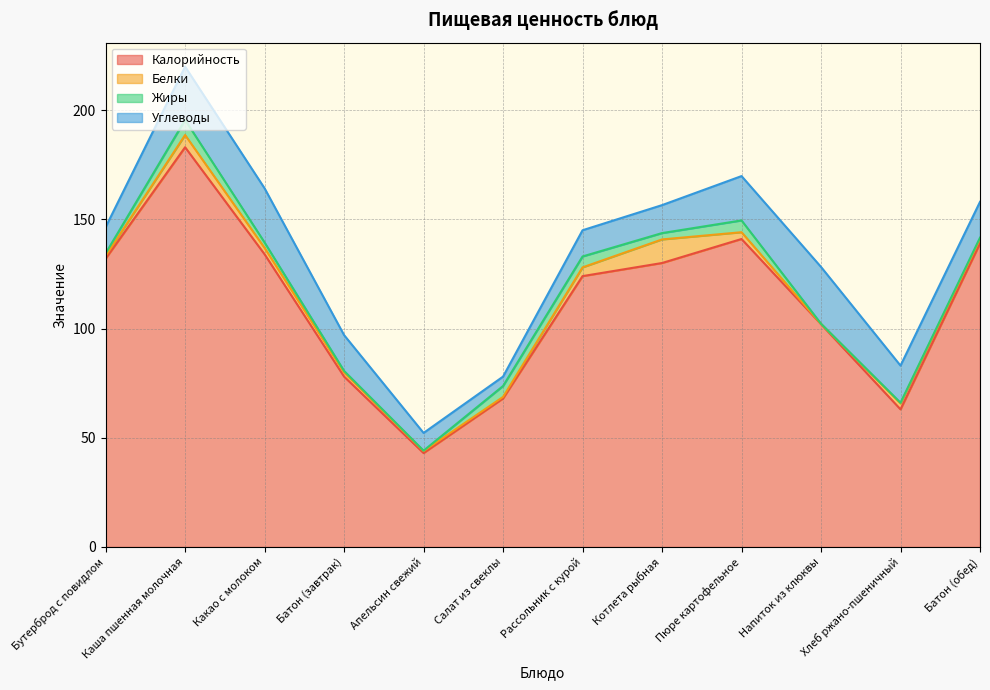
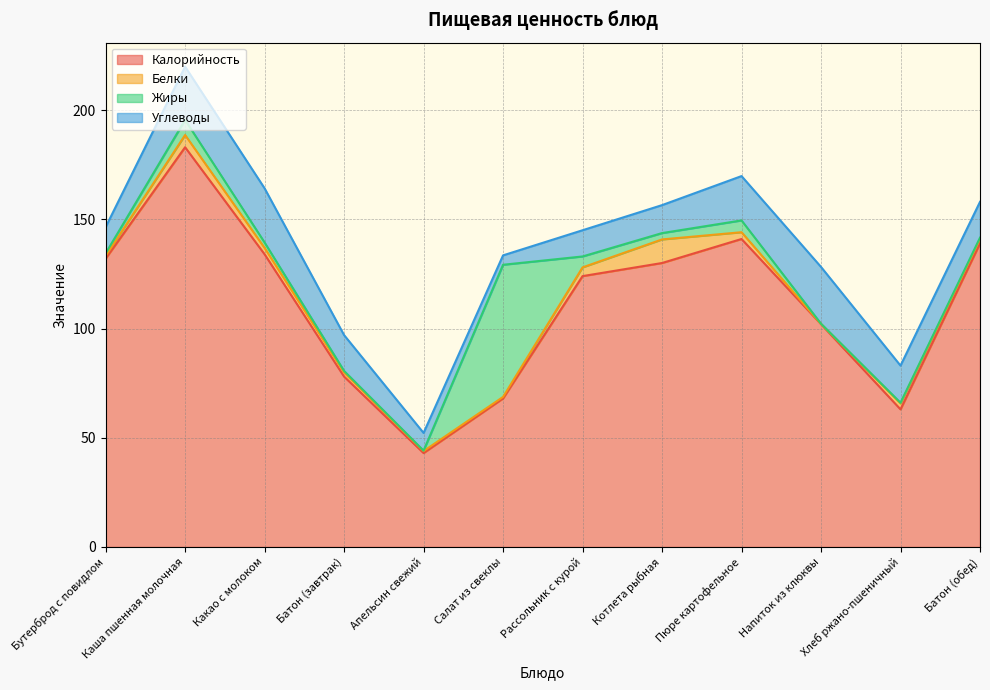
  {
    "Калорийность": {
      "Бутерброд с повидлом": 132,
      "Каша пшенная молочная": 183,
      "Какао с молоком": 134,
      "Батон (завтрак)": 78,
      "Рассольник с курой": 124,
      "Котлета рыбная": 130,
      "Пюре картофельное": 141,
      "Хлеб ржано-пшеничный": 63,
      "Батон (обед)": 139
    },
    "Белки": {
      "Бутерброд с повидлом": 1,
      "Каша пшенная молочная": 6,
      "Какао с молоком": 3,
      "Рассольник с курой": 4,
      "Котлета рыбная": 11,
      "Пюре картофельное": 3
    },
    "Жиры": {
      "Бутерброд с повидлом": 1,
      "Какао с молоком": 3,
-     "Салат из свеклы": 5,
+     "Салат из свеклы": 60,
      "Рассольник с курой": 5,
      "Котлета рыбная": 3,
      "Пюре картофельное": 5
    },
    "Углеводы": {
      "Бутерброд с повидлом": 12,
      "Какао с молоком": 25,
      "Батон (завтрак)": 16,
      "Апельсин свежий": 8,
      "Салат из свеклы": 4,
      "Рассольник с курой": 12,
      "Котлета рыбная": 13,
      "Пюре картофельное": 20,
      "Напиток из клюквы": 26,
      "Хлеб ржано-пшеничный": 17,
      "Батон (обед)": 16
    }
  }
